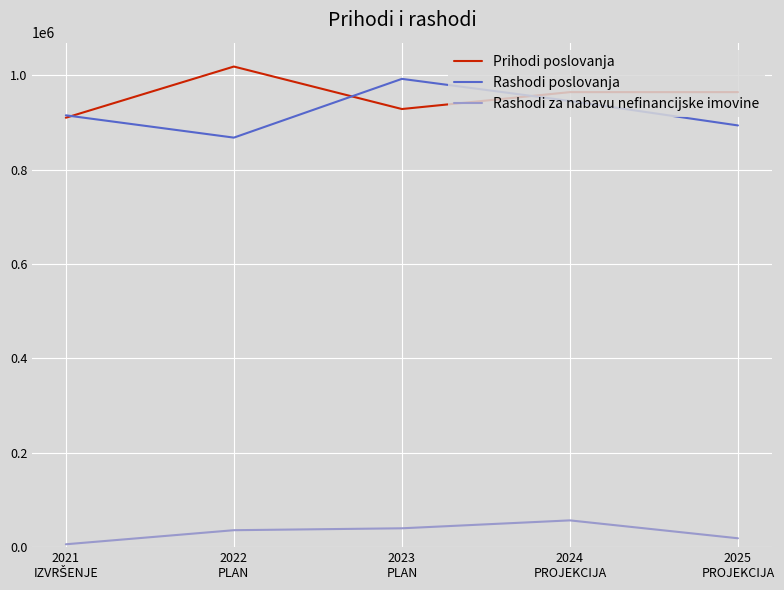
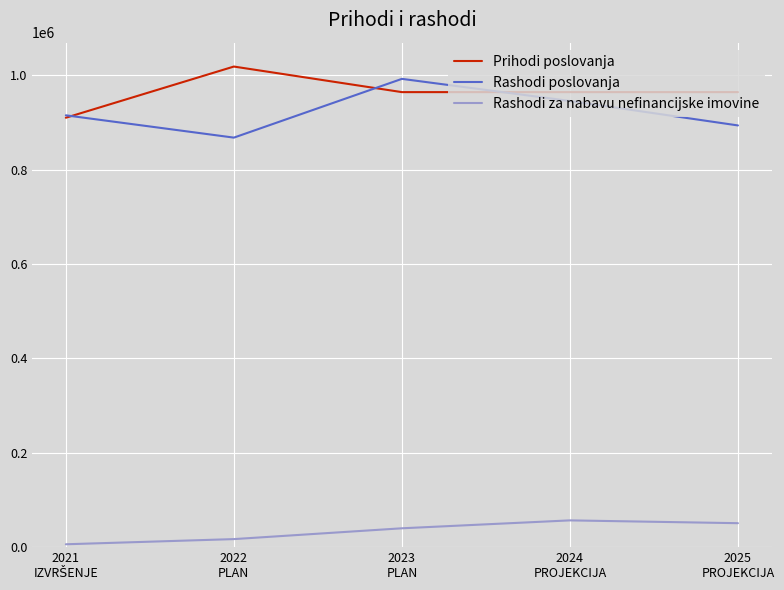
  {
    "Prihodi poslovanja": {
      "2022 PLAN": 1020000,
-     "2023 PLAN": 930000
+     "2023 PLAN": 960000
    },
    "Rashodi poslovanja": {
      "2022 PLAN": 870000,
      "2023 PLAN": 990000,
      "2025 PROJEKCIJA": 890000
    },
    "Rashodi za nabavu nefinancijske imovine": {
      "2021 IZVRŠENJE": 10000,
-     "2022 PLAN": 40000,
+     "2022 PLAN": 20000,
      "2023 PLAN": 40000,
      "2024 PROJEKCIJA": 60000,
-     "2025 PROJEKCIJA": 20000
+     "2025 PROJEKCIJA": 50000
    }
  }
